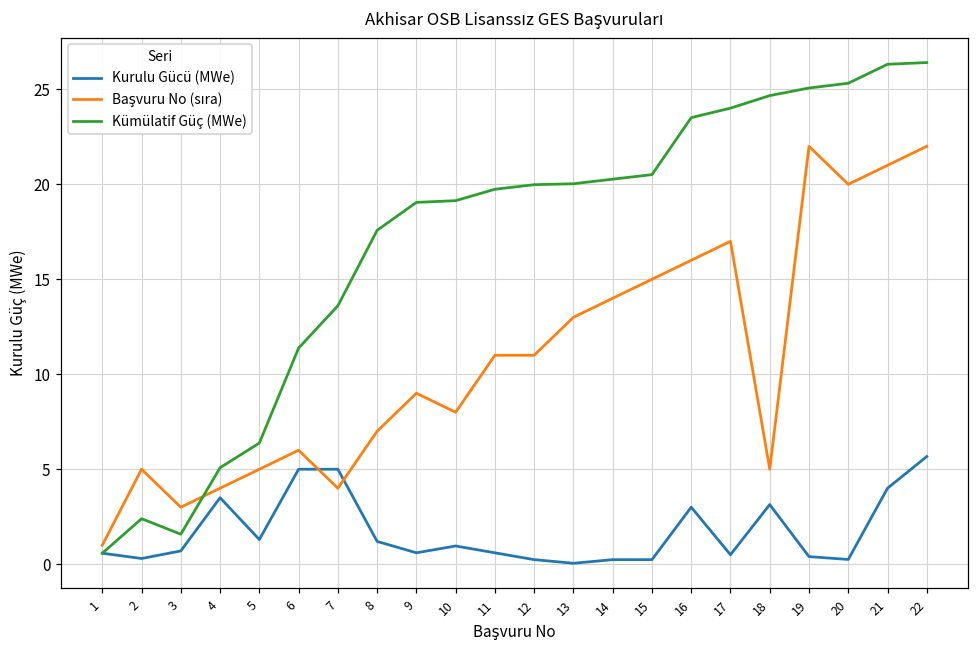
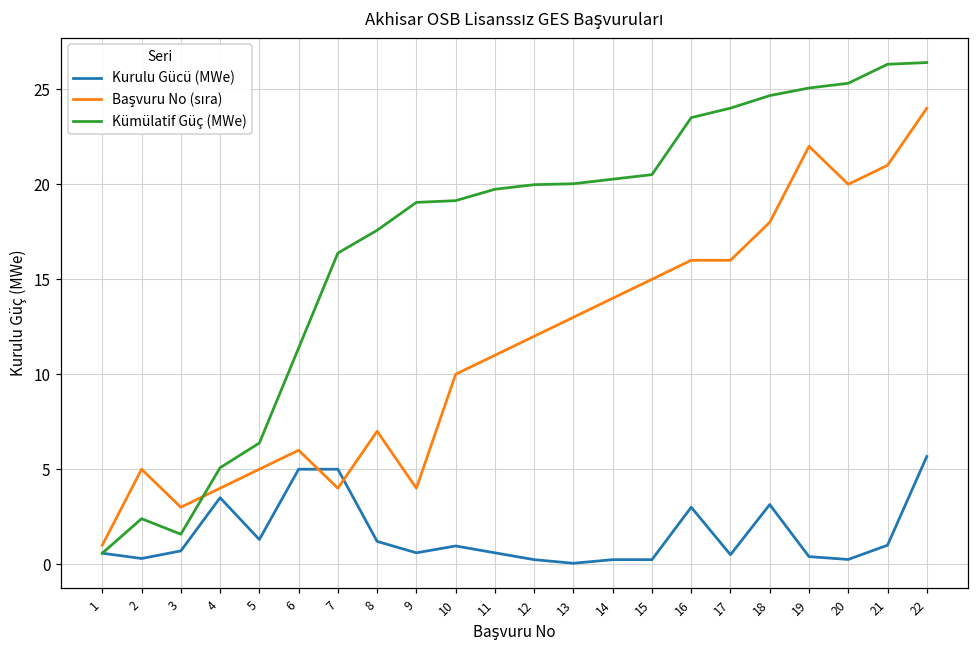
  {
    "Kurulu Gücü (MWe)": {
      "2": 0.3,
      "3": 0.7,
      "4": 3.5,
      "5": 1.3,
      "6": 5,
      "7": 5,
      "8": 1.2,
      "9": 0.6,
      "10": 1,
      "11": 0.6,
      "12": 0.2,
      "13": 0,
      "14": 0.2,
      "15": 0.2,
      "16": 3,
      "17": 0.5,
      "18": 3,
      "19": 0.4,
      "20": 0.3,
-     "21": 4,
+     "21": 1,
      "22": 5.7
    },
    "Başvuru No (sıra)": {
      "1": 1,
      "2": 5,
      "3": 3,
      "4": 4,
      "5": 5,
      "6": 6,
      "7": 4,
      "8": 7,
-     "9": 9,
-     "10": 8,
+     "9": 4,
+     "10": 10,
      "11": 11,
-     "12": 11,
+     "12": 12,
      "13": 13,
      "14": 14,
      "15": 15,
      "16": 16,
-     "17": 17,
-     "18": 5,
+     "17": 16,
+     "18": 18,
      "19": 22,
      "20": 20,
      "21": 21,
-     "22": 22
+     "22": 24
    },
    "Kümülatif Güç (MWe)": {
      "2": 2.4,
      "3": 1.6,
      "4": 5.1,
      "5": 6.4,
      "6": 11.4,
-     "7": 13.6,
+     "7": 16.4,
      "8": 17.6,
      "9": 19.0,
      "10": 19.1,
      "11": 19.7,
      "12": 20.0,
      "13": 20.0,
      "14": 20.3,
      "15": 20.5,
      "16": 23.5,
      "17": 24.0,
      "18": 24.7,
      "19": 25.1,
      "20": 25.3,
      "21": 26.3,
      "22": 26.4
    }
  }
